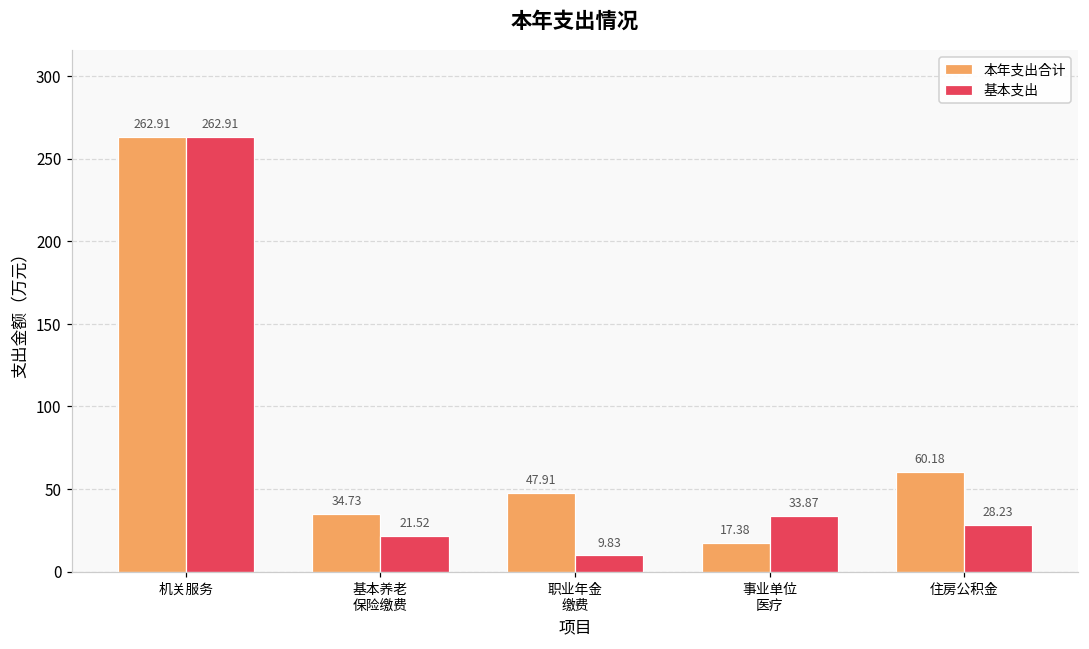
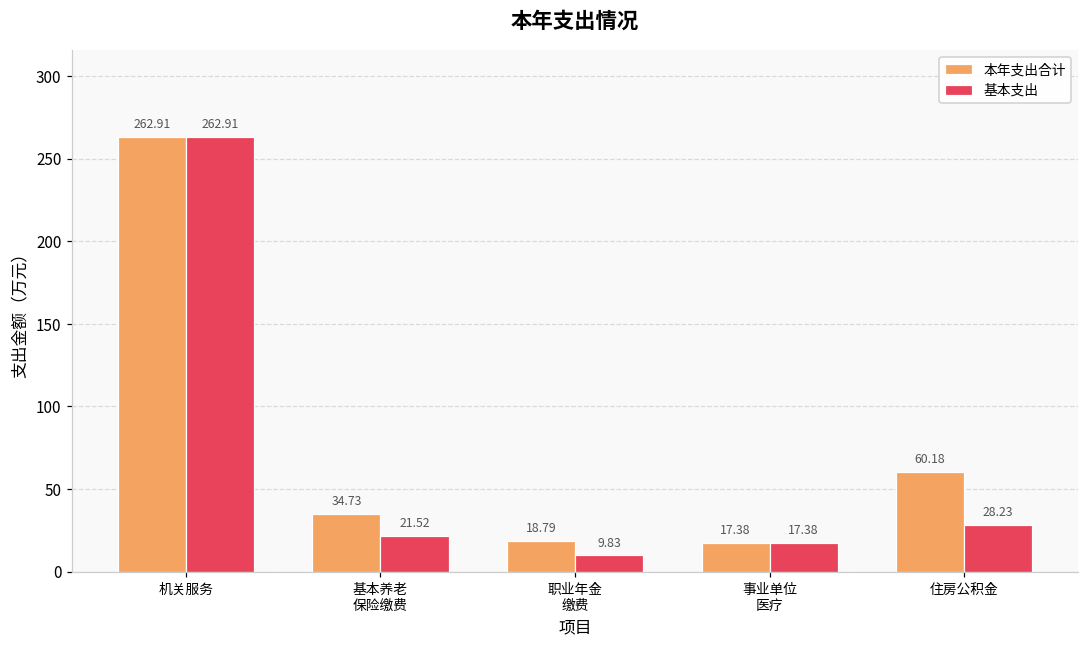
  {
    "本年支出合计": {
      "机关服务": 262.91,
      "基本养老 保险缴费": 34.73,
-     "职业年金 缴费": 47.91,
+     "职业年金 缴费": 18.79,
      "事业单位 医疗": 17.38,
      "住房公积金": 60.18
    },
    "基本支出": {
      "机关服务": 262.91,
      "基本养老 保险缴费": 21.52,
      "职业年金 缴费": 9.83,
-     "事业单位 医疗": 33.87,
+     "事业单位 医疗": 17.38,
      "住房公积金": 28.23
    }
  }
